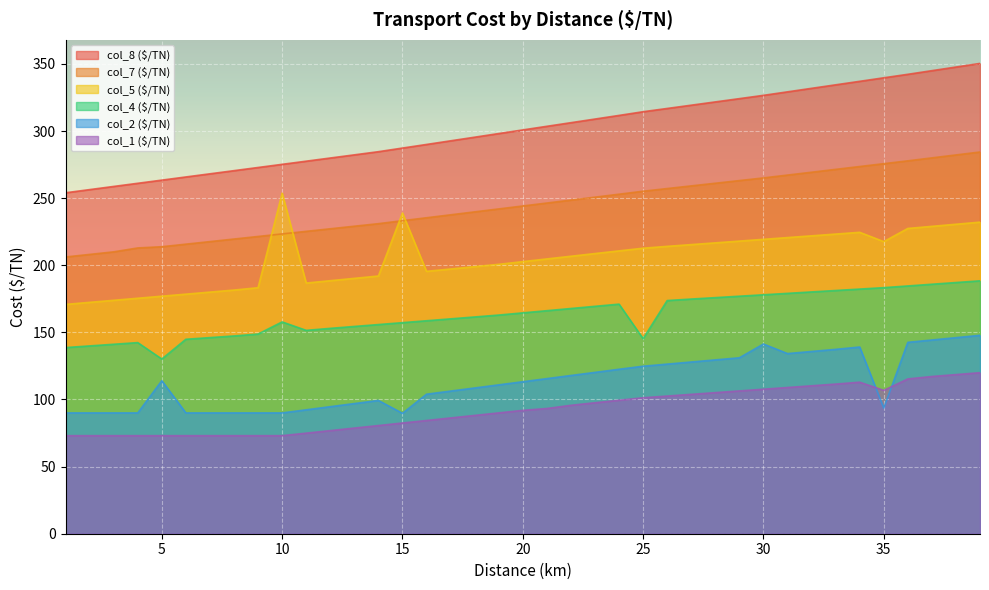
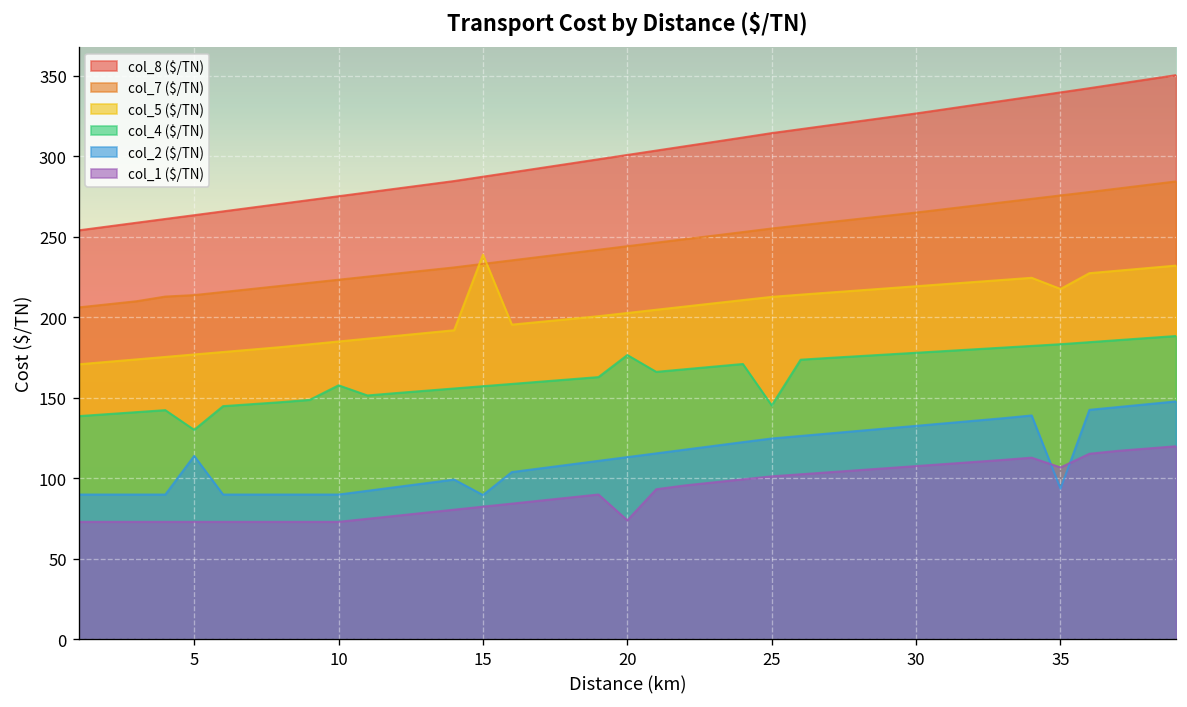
  {
    "col_5 ($/TN)": {
      "5": 177,
-     "10": 254,
+     "10": 185,
      "15": 239,
      "20": 203,
      "25": 213,
      "30": 219,
      "35": 218
    },
    "col_4 ($/TN)": {
      "5": 130,
      "10": 158,
      "15": 157,
-     "20": 165,
+     "20": 177,
      "25": 145,
      "30": 178,
      "35": 183
    },
    "col_2 ($/TN)": {
      "5": 114,
      "10": 90,
      "15": 90,
      "20": 113,
      "25": 125,
-     "30": 141,
+     "30": 133,
      "35": 94
    },
    "col_1 ($/TN)": {
      "5": 73,
      "10": 73,
      "15": 82,
-     "20": 92,
+     "20": 74,
      "25": 101,
      "30": 108,
      "35": 107
    }
  }
